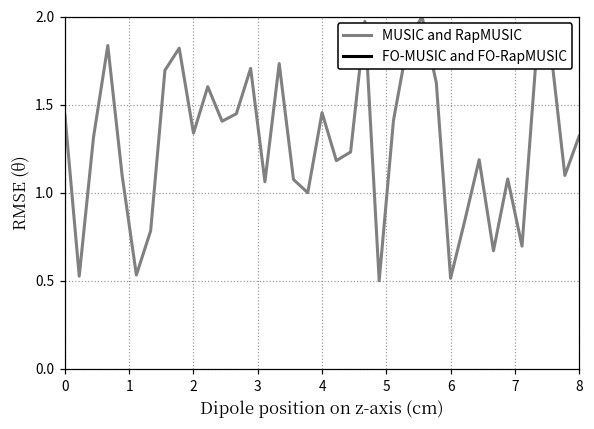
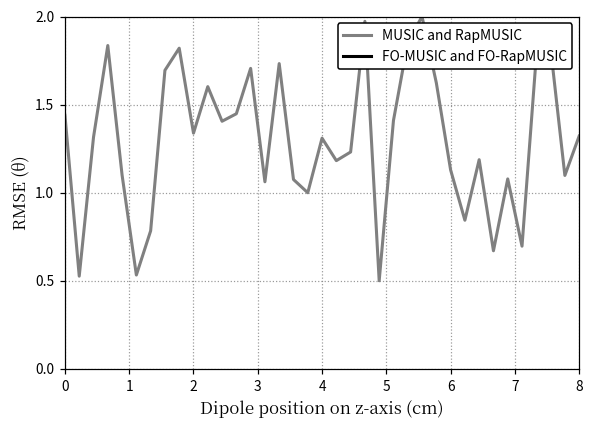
  {
    "0": 1.44,
    "2": 1.34,
-   "4": 1.45,
-   "6": 0.51,
+   "4": 1.31,
+   "6": 1.13,
    "8": 1.32
  }
